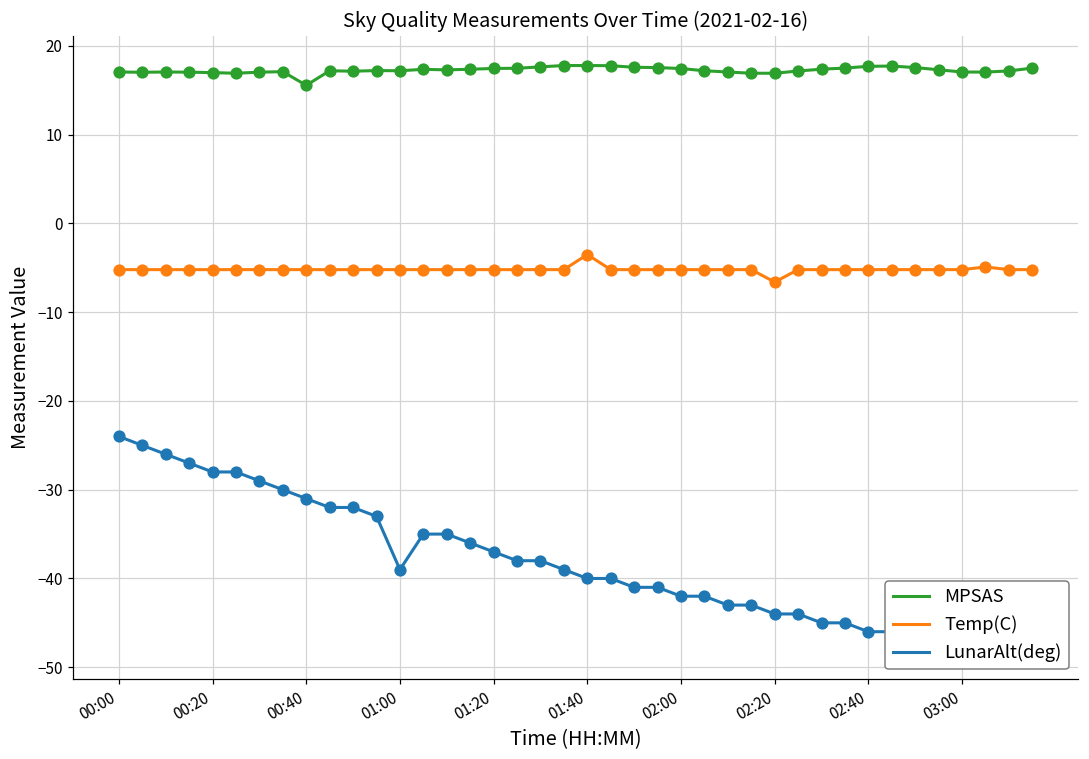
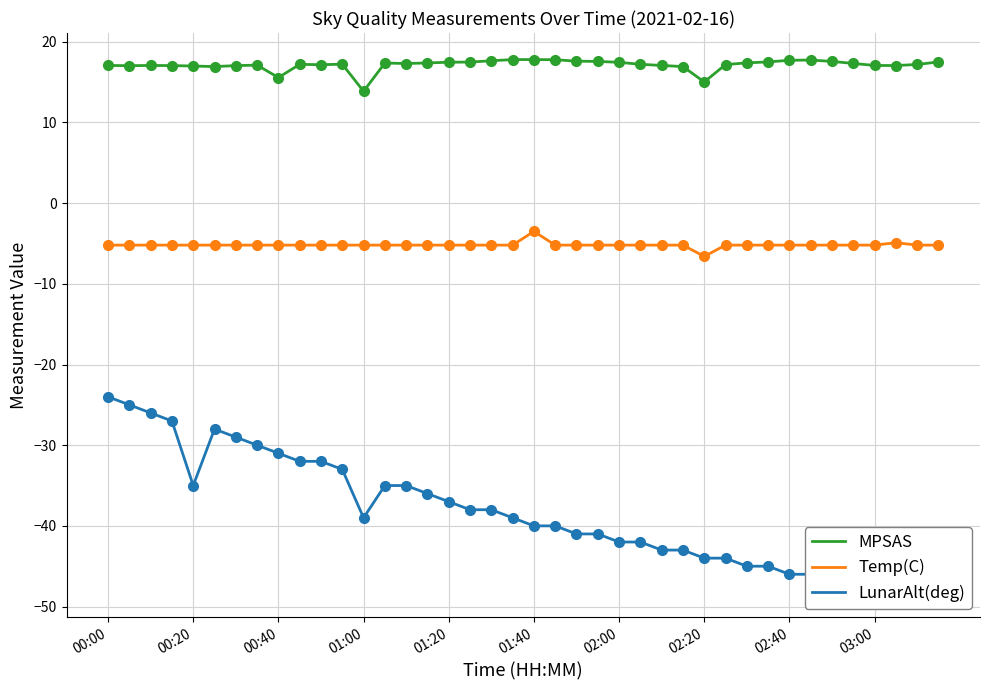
  {
    "MPSAS": {
      "00:00": 17,
      "00:20": 17,
      "00:40": 16,
-     "01:00": 17,
+     "01:00": 14,
      "01:20": 17,
      "01:40": 18,
      "02:00": 17,
-     "02:20": 17,
+     "02:20": 15,
      "02:40": 18,
      "03:00": 17
    },
    "Temp(C)": {
      "00:00": -5,
      "00:20": -5,
      "00:40": -5,
      "01:00": -5,
      "01:20": -5,
      "01:40": -4,
      "02:00": -5,
      "02:20": -7,
      "02:40": -5,
      "03:00": -5
    },
    "LunarAlt(deg)": {
      "00:00": -24,
-     "00:20": -28,
+     "00:20": -35,
      "00:40": -31,
      "01:00": -39,
      "01:20": -37,
      "01:40": -40,
      "02:00": -42,
      "02:20": -44,
      "02:40": -46
    }
  }
